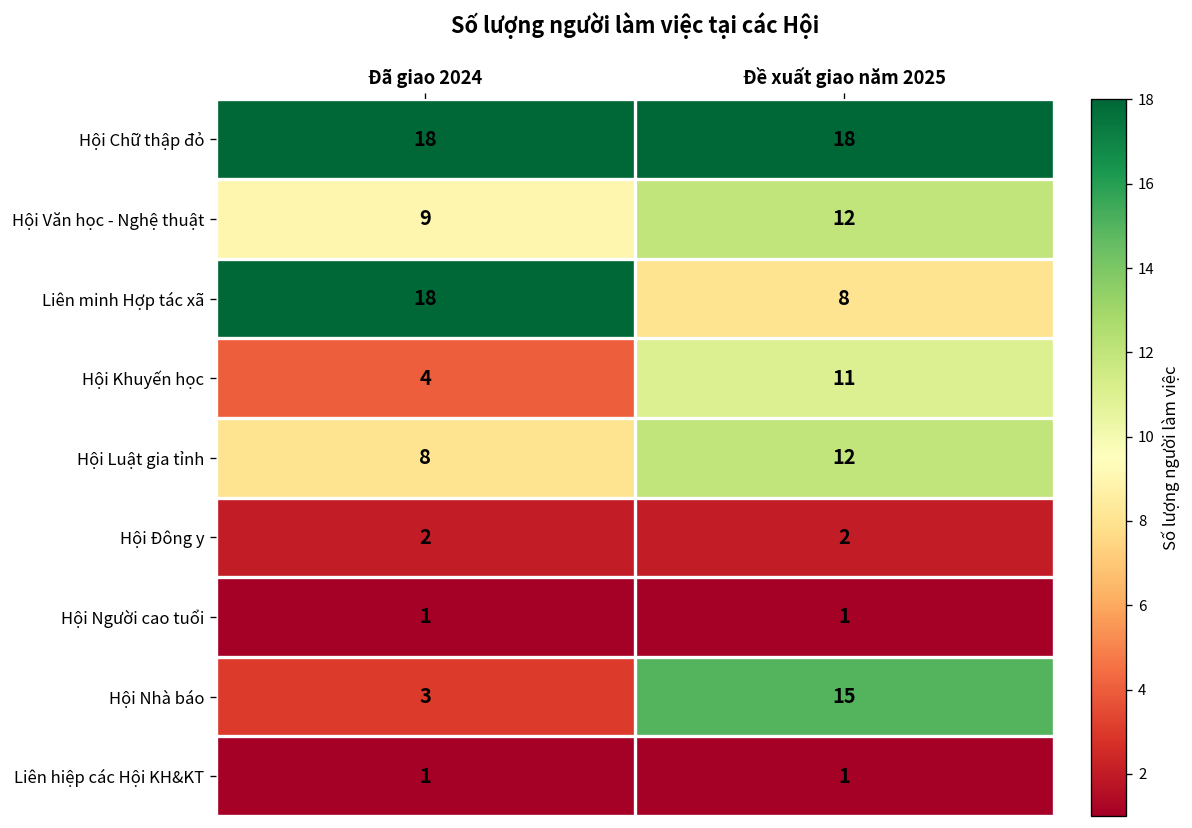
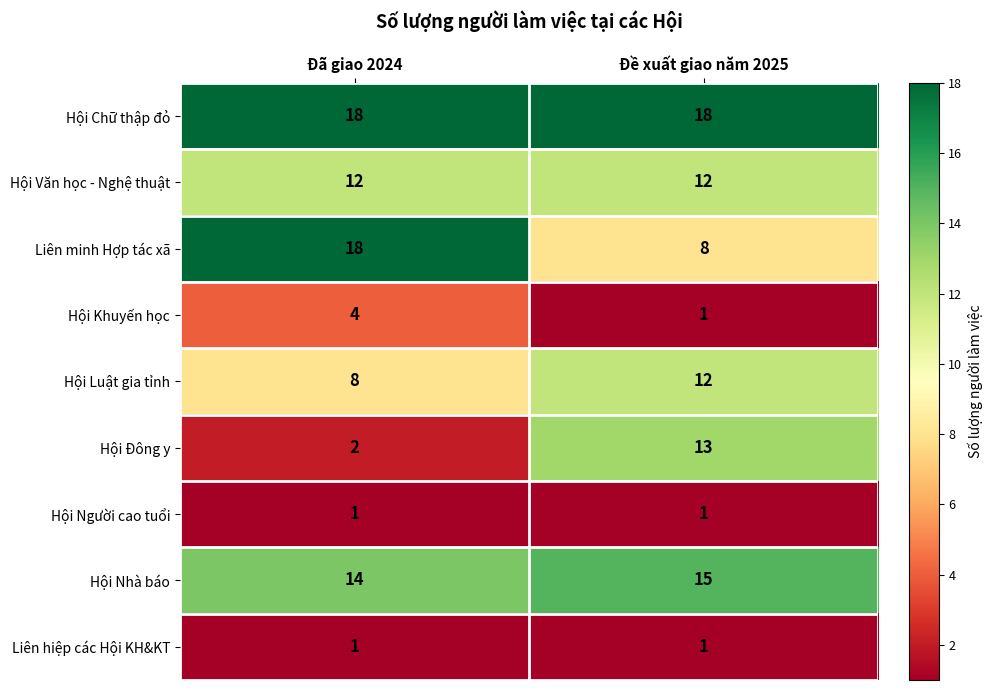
  {
    "Hội Chữ thập đỏ": {
      "Đã giao 2024": 18,
      "Đề xuất giao năm 2025": 18
    },
    "Hội Văn học - Nghệ thuật": {
-     "Đã giao 2024": 9,
+     "Đã giao 2024": 12,
      "Đề xuất giao năm 2025": 12
    },
    "Liên minh Hợp tác xã": {
      "Đã giao 2024": 18,
      "Đề xuất giao năm 2025": 8
    },
    "Hội Khuyến học": {
      "Đã giao 2024": 4,
-     "Đề xuất giao năm 2025": 11
+     "Đề xuất giao năm 2025": 1
    },
    "Hội Luật gia tỉnh": {
      "Đã giao 2024": 8,
      "Đề xuất giao năm 2025": 12
    },
    "Hội Đông y": {
      "Đã giao 2024": 2,
-     "Đề xuất giao năm 2025": 2
+     "Đề xuất giao năm 2025": 13
    },
    "Hội Người cao tuổi": {
      "Đã giao 2024": 1,
      "Đề xuất giao năm 2025": 1
    },
    "Hội Nhà báo": {
-     "Đã giao 2024": 3,
+     "Đã giao 2024": 14,
      "Đề xuất giao năm 2025": 15
    },
    "Liên hiệp các Hội KH&KT": {
      "Đã giao 2024": 1,
      "Đề xuất giao năm 2025": 1
    }
  }
